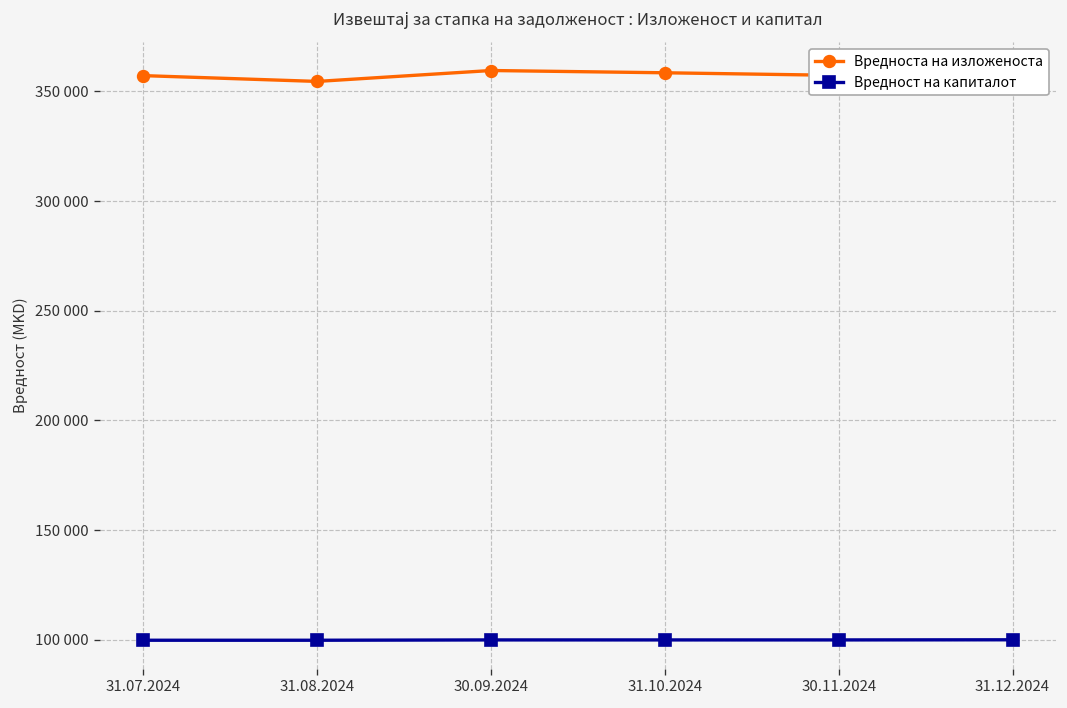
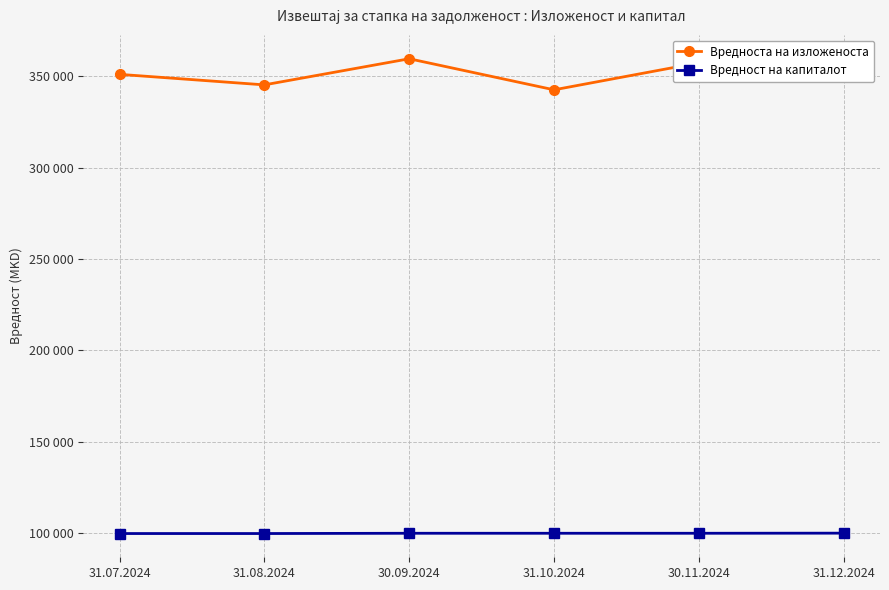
  {
    "Вредноста на изложеноста": {
-     "31.07.2024": 357000,
-     "31.08.2024": 355000,
+     "31.07.2024": 351000,
+     "31.08.2024": 345000,
      "30.09.2024": 360000,
-     "31.10.2024": 358000
+     "31.10.2024": 343000
    },
    "Вредност на капиталот": {
      "31.07.2024": 100000,
      "31.08.2024": 100000,
      "30.09.2024": 100000,
      "31.10.2024": 100000,
      "30.11.2024": 100000,
      "31.12.2024": 100000
    }
  }
